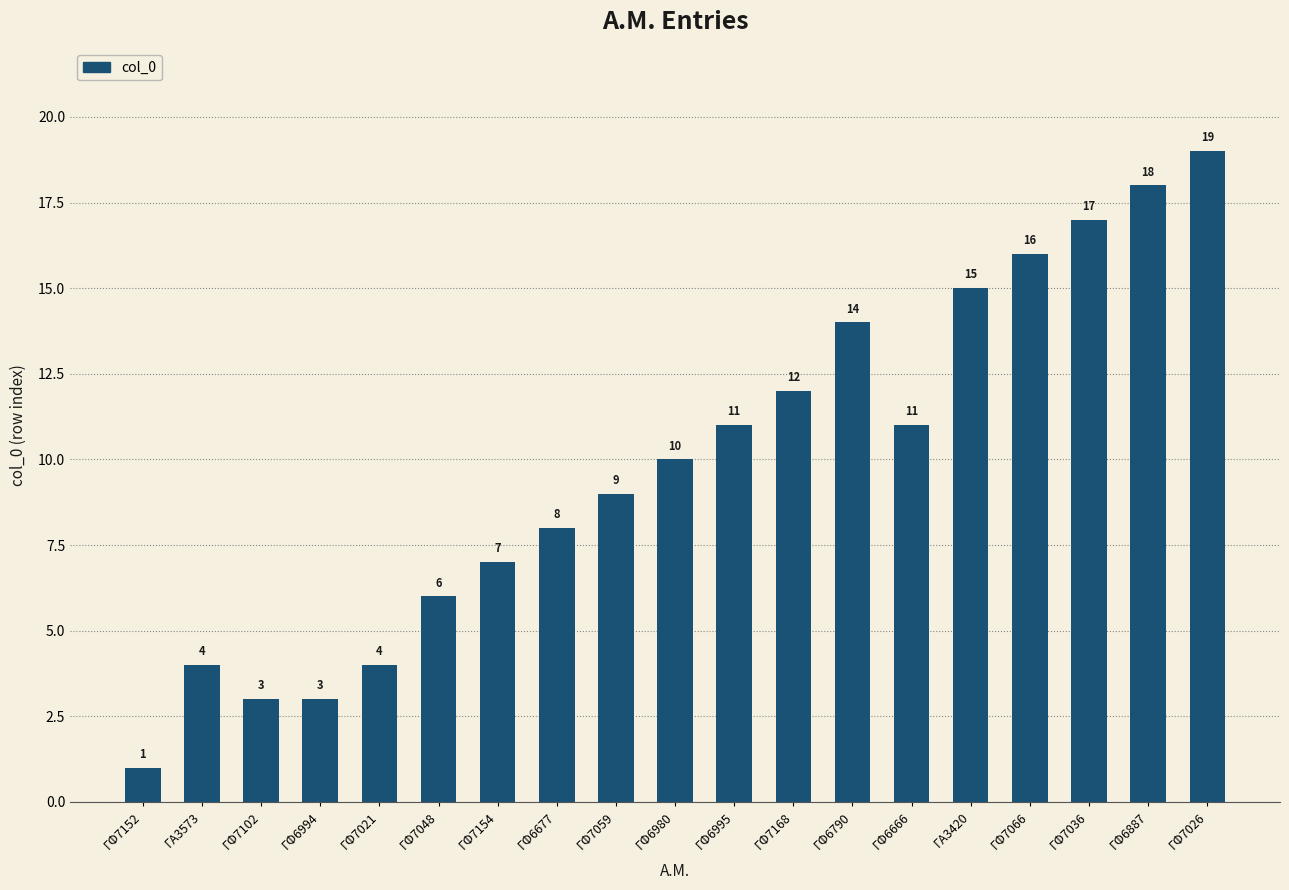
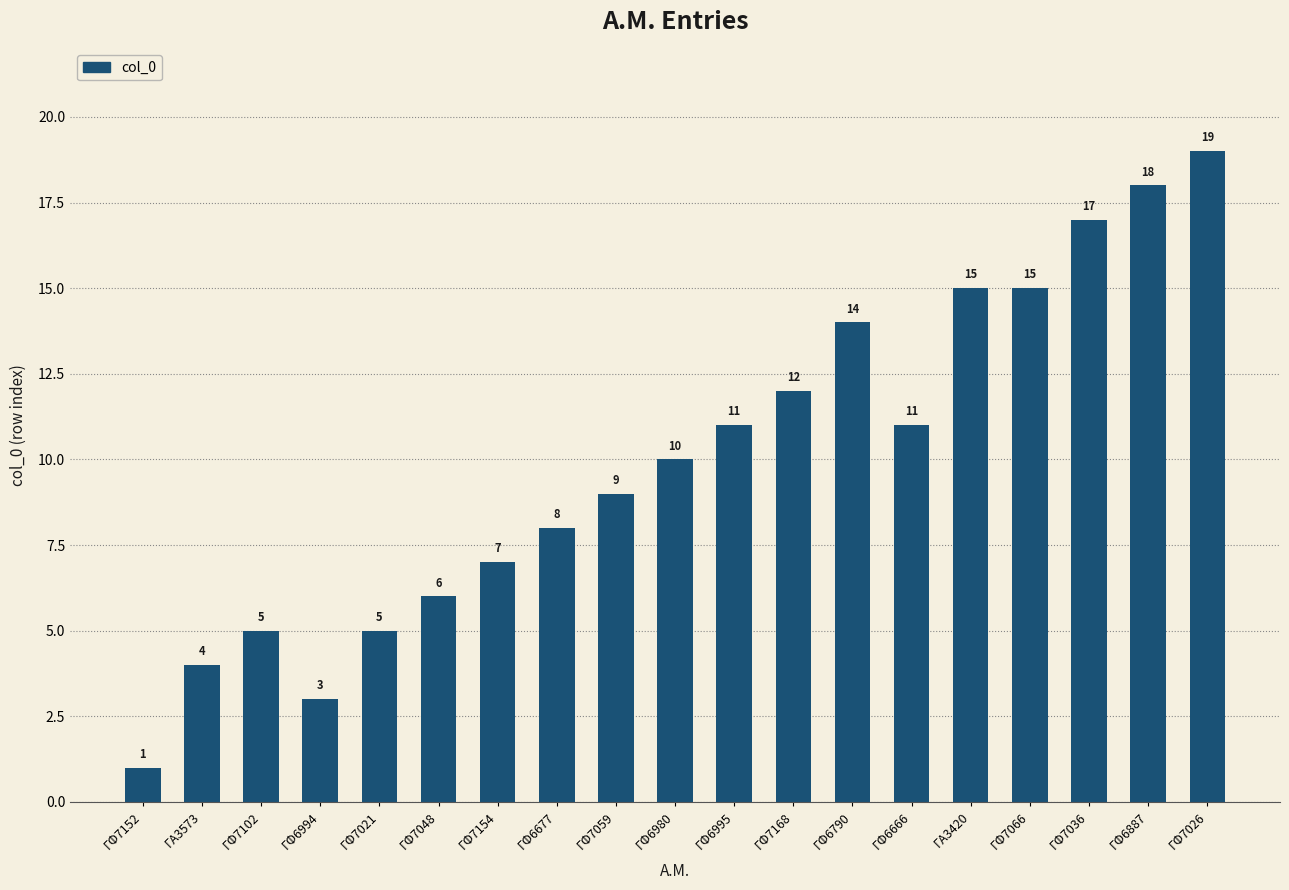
  {
    "ΓΦ7152": 1,
    "ΓΑ3573": 4,
-   "ΓΦ7102": 3,
+   "ΓΦ7102": 5,
    "ΓΦ6994": 3,
-   "ΓΦ7021": 4,
+   "ΓΦ7021": 5,
    "ΓΦ7048": 6,
    "ΓΦ7154": 7,
    "ΓΦ6677": 8,
    "ΓΦ7059": 9,
    "ΓΦ6980": 10,
    "ΓΦ6995": 11,
    "ΓΦ7168": 12,
    "ΓΦ6790": 14,
    "ΓΦ6666": 11,
    "ΓΑ3420": 15,
-   "ΓΦ7066": 16,
+   "ΓΦ7066": 15,
    "ΓΦ7036": 17,
    "ΓΦ6887": 18,
    "ΓΦ7026": 19
  }
